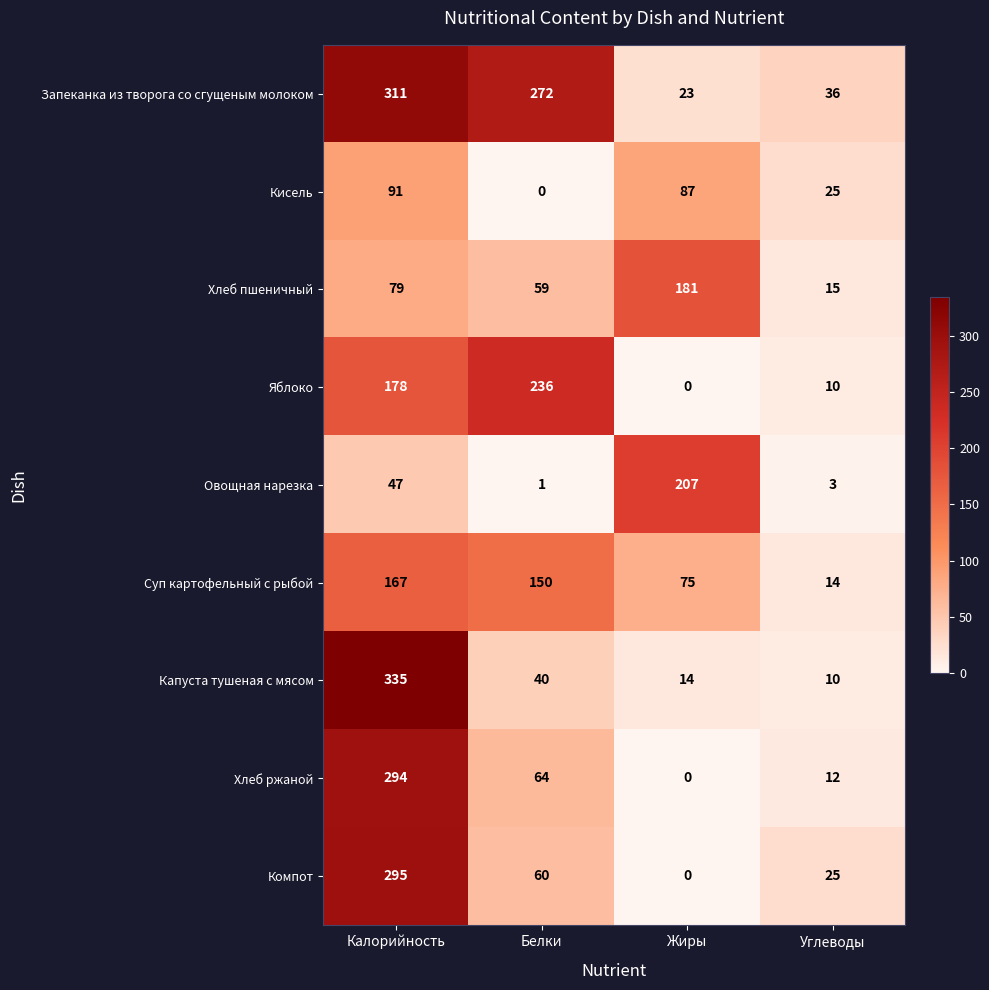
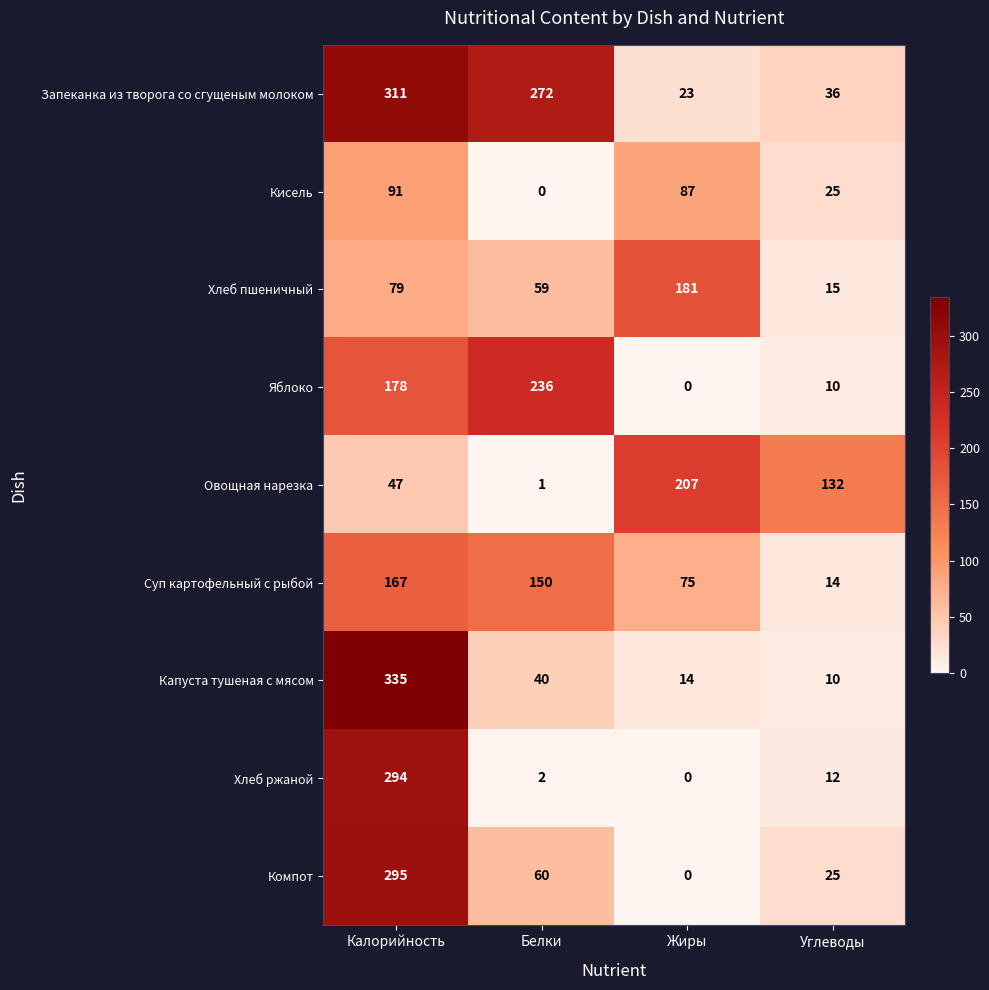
  {
    "Запеканка из творога со сгущеным молоком": {
      "Калорийность": 311,
      "Белки": 272,
      "Жиры": 23,
      "Углеводы": 36
    },
    "Кисель": {
      "Калорийность": 91,
      "Белки": 0,
      "Жиры": 87,
      "Углеводы": 25
    },
    "Хлеб пшеничный": {
      "Калорийность": 79,
      "Белки": 59,
      "Жиры": 181,
      "Углеводы": 15
    },
    "Яблоко": {
      "Калорийность": 178,
      "Белки": 236,
      "Жиры": 0,
      "Углеводы": 10
    },
    "Овощная нарезка": {
      "Калорийность": 47,
      "Белки": 1,
      "Жиры": 207,
-     "Углеводы": 3
+     "Углеводы": 132
    },
    "Суп картофельный с рыбой": {
      "Калорийность": 167,
      "Белки": 150,
      "Жиры": 75,
      "Углеводы": 14
    },
    "Капуста тушеная с мясом": {
      "Калорийность": 335,
      "Белки": 40,
      "Жиры": 14,
      "Углеводы": 10
    },
    "Хлеб ржаной": {
      "Калорийность": 294,
-     "Белки": 64,
+     "Белки": 2,
      "Жиры": 0,
      "Углеводы": 12
    },
    "Компот": {
      "Калорийность": 295,
      "Белки": 60,
      "Жиры": 0,
      "Углеводы": 25
    }
  }
